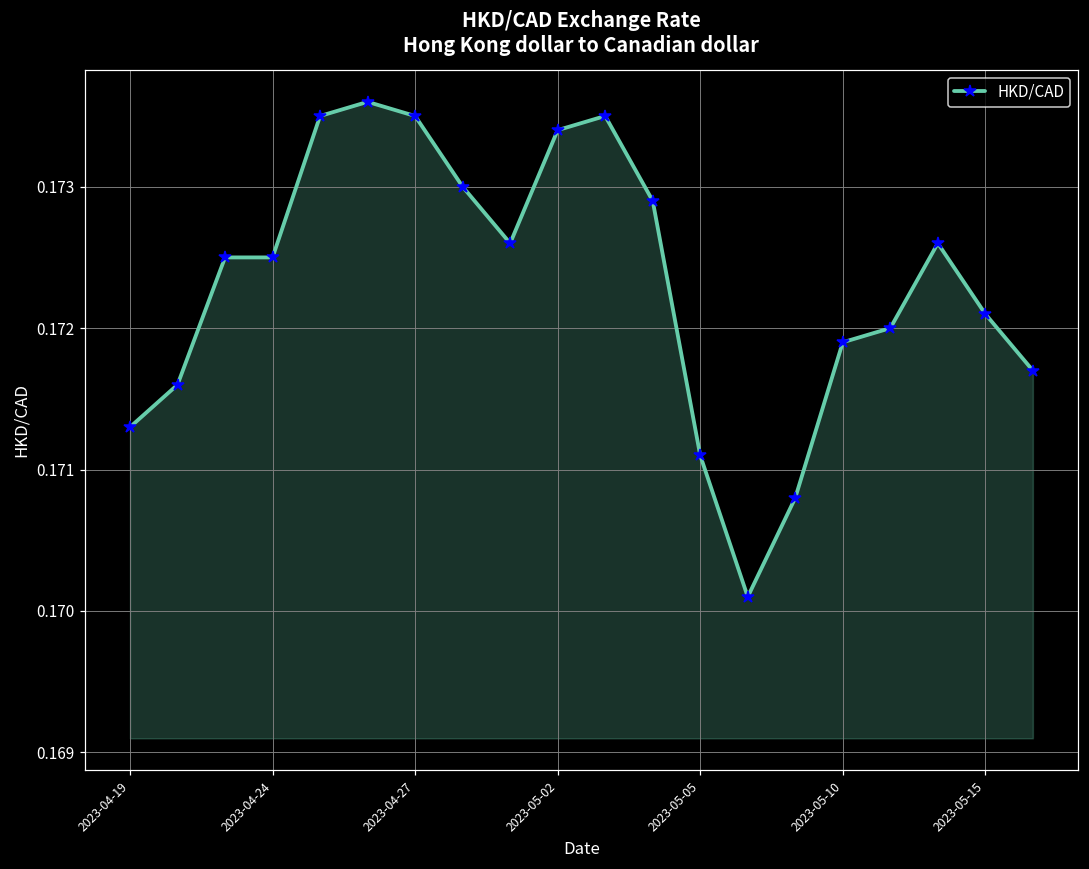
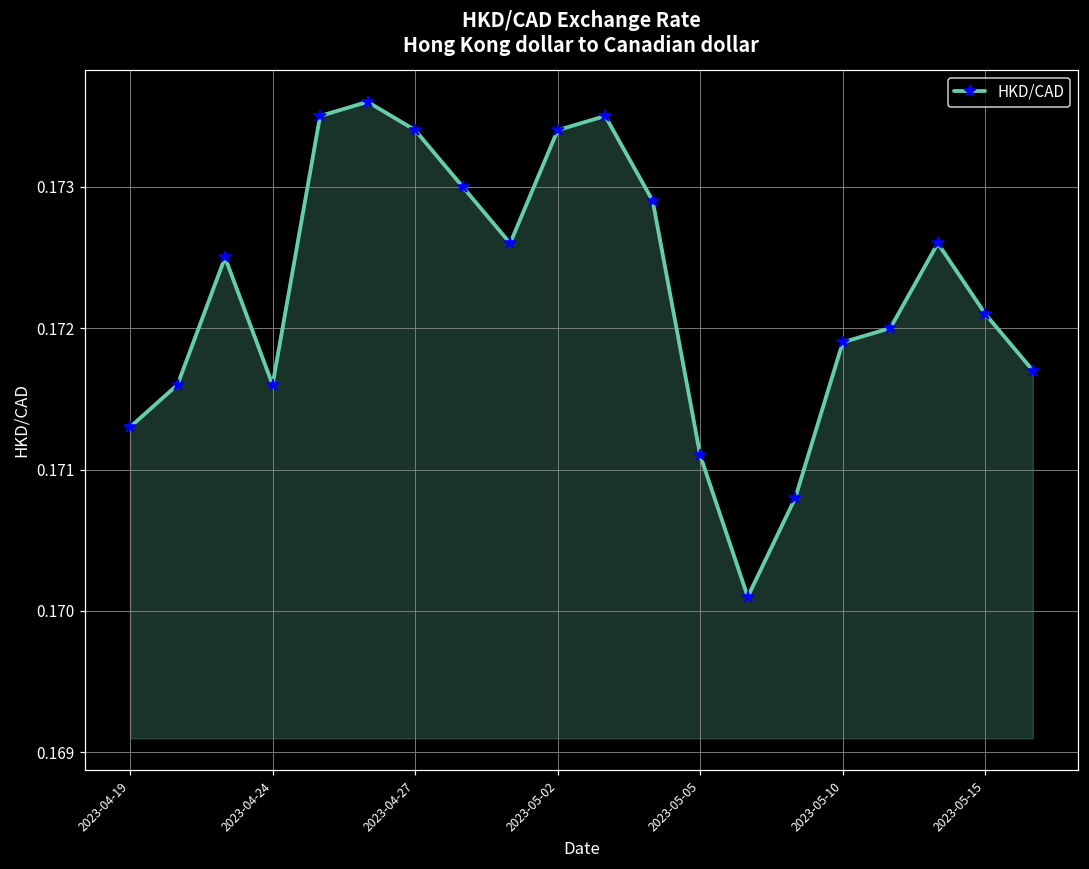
  {
    "2023-04-19": 0.1713,
-   "2023-04-24": 0.1725,
-   "2023-04-27": 0.1735,
+   "2023-04-24": 0.1716,
+   "2023-04-27": 0.1734,
    "2023-05-02": 0.1734,
    "2023-05-05": 0.1711,
    "2023-05-10": 0.1719,
    "2023-05-15": 0.1721
  }
